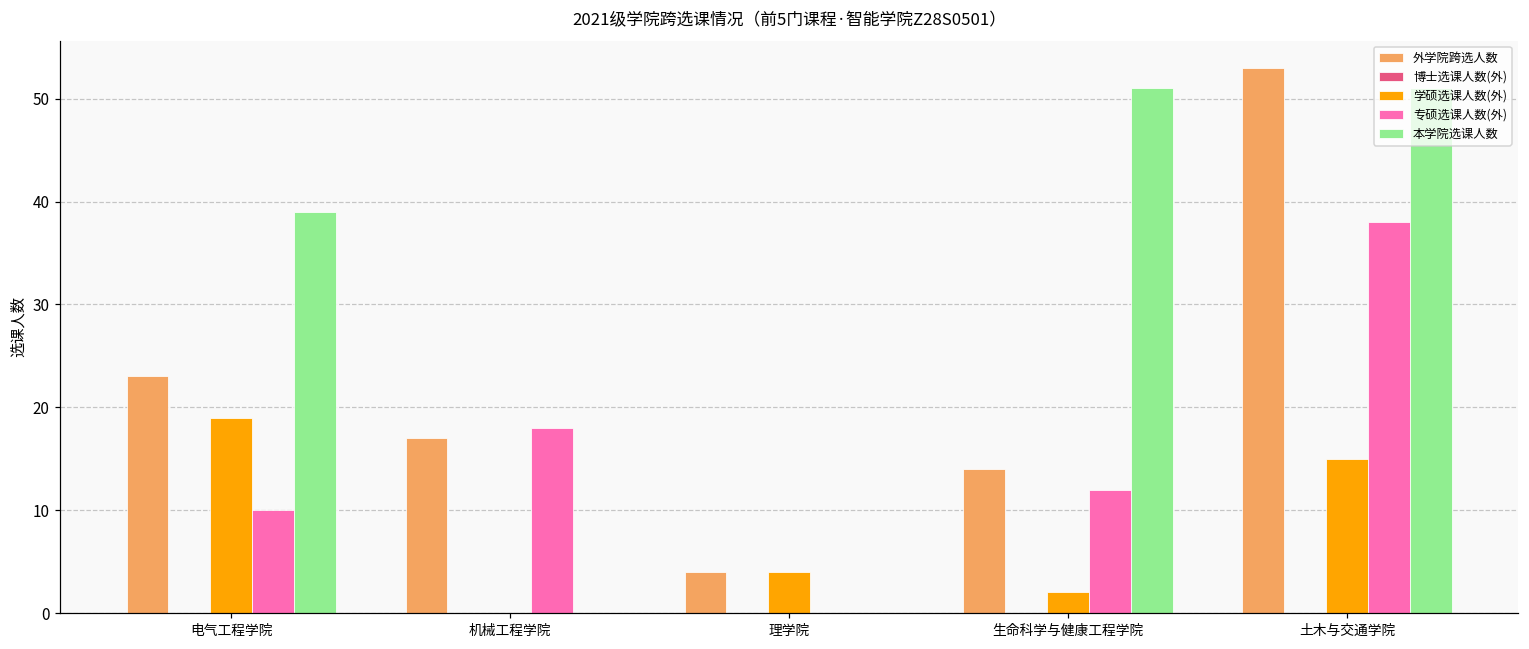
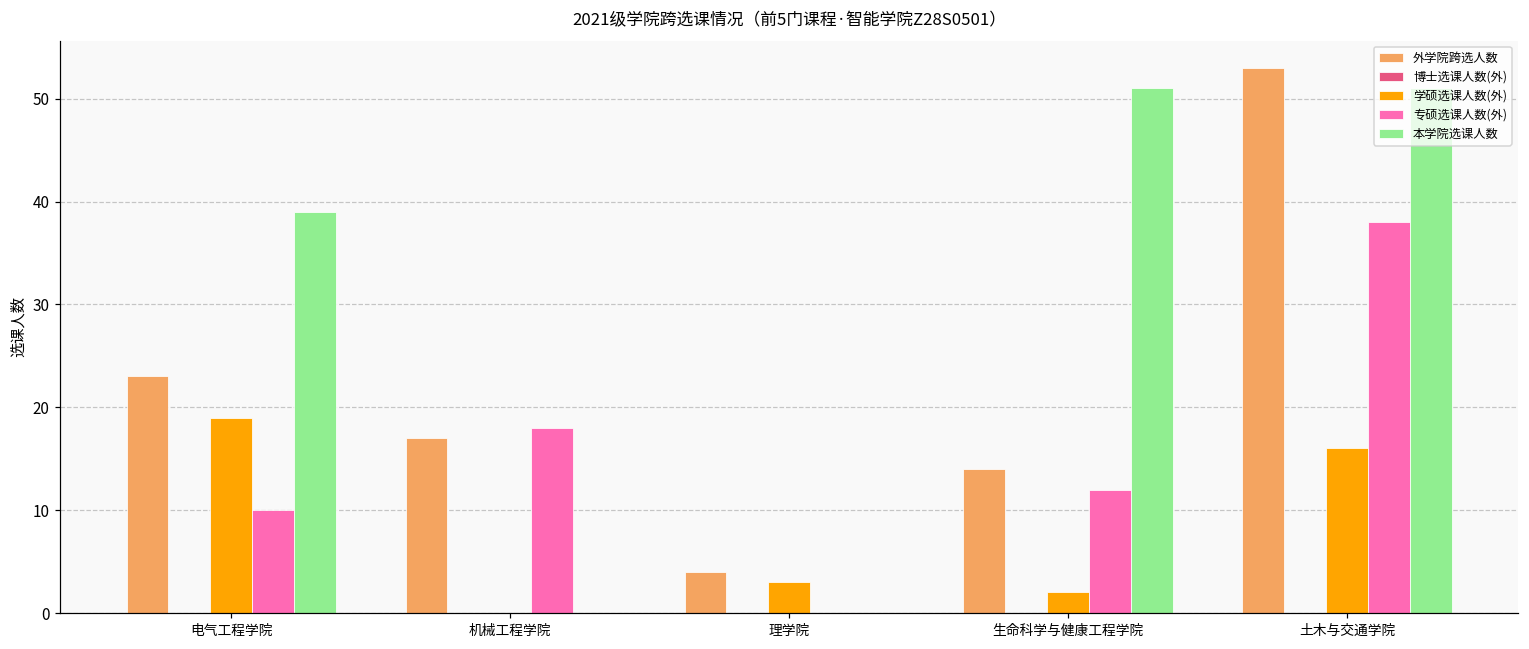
  {
    "外学院跨选人数": {
      "电气工程学院": 23,
      "机械工程学院": 17,
      "理学院": 4,
      "生命科学与健康工程学院": 14,
      "土木与交通学院": 53
    },
    "博士选课人数(外)": {
      "电气工程学院": 0,
      "机械工程学院": 0,
      "理学院": 0,
      "生命科学与健康工程学院": 0,
      "土木与交通学院": 0
    },
    "学硕选课人数(外)": {
      "电气工程学院": 19,
      "机械工程学院": 0,
-     "理学院": 4,
+     "理学院": 3,
      "生命科学与健康工程学院": 2,
-     "土木与交通学院": 15
+     "土木与交通学院": 16
    },
    "专硕选课人数(外)": {
      "电气工程学院": 10,
      "机械工程学院": 18,
      "理学院": 0,
      "生命科学与健康工程学院": 12,
      "土木与交通学院": 38
    },
    "本学院选课人数": {
      "电气工程学院": 39,
      "机械工程学院": 0,
      "理学院": 0,
      "生命科学与健康工程学院": 51
    }
  }
